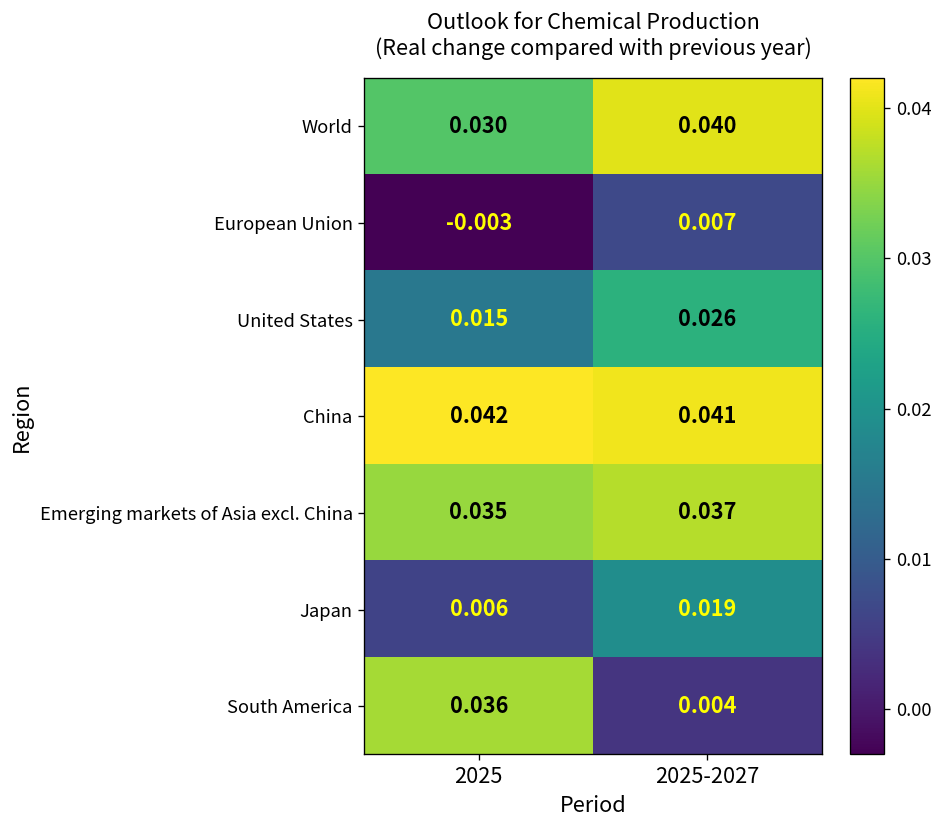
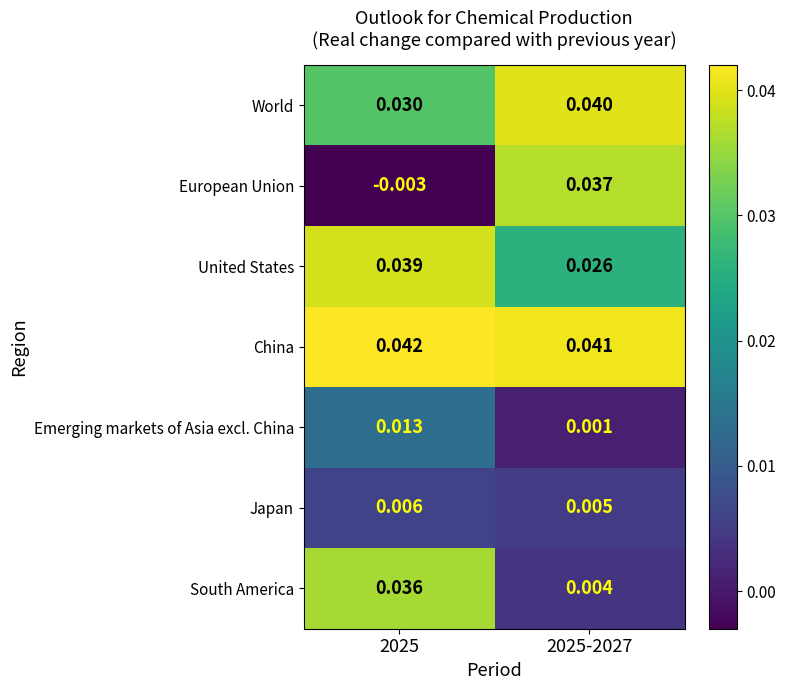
  {
    "World": {
      "2025": 0.030,
      "2025-2027": 0.040
    },
    "European Union": {
      "2025": -0.003,
-     "2025-2027": 0.007
+     "2025-2027": 0.037
    },
    "United States": {
-     "2025": 0.015,
+     "2025": 0.039,
      "2025-2027": 0.026
    },
    "China": {
      "2025": 0.042,
      "2025-2027": 0.041
    },
    "Emerging markets of Asia excl. China": {
-     "2025": 0.035,
-     "2025-2027": 0.037
+     "2025": 0.013,
+     "2025-2027": 0.001
    },
    "Japan": {
      "2025": 0.006,
-     "2025-2027": 0.019
+     "2025-2027": 0.005
    },
    "South America": {
      "2025": 0.036,
      "2025-2027": 0.004
    }
  }
